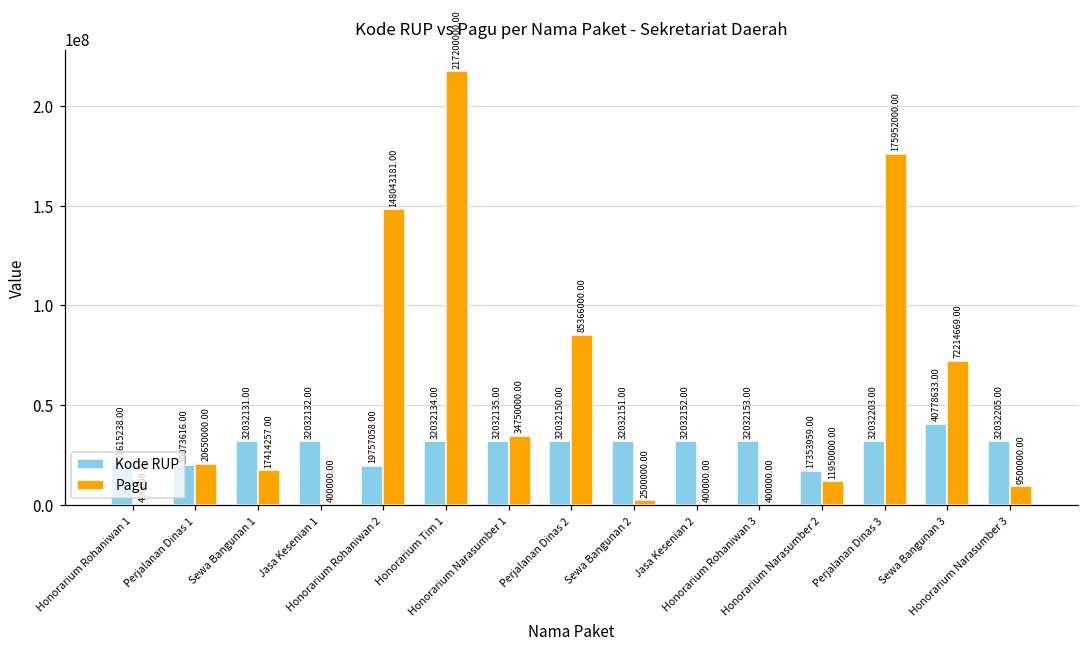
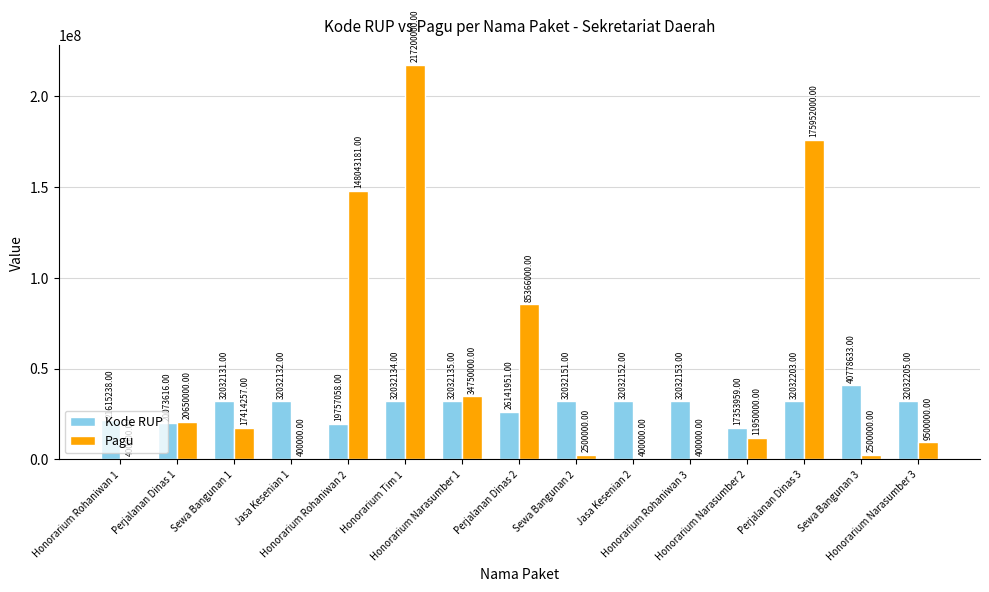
  {
    "Kode RUP": {
      "Sewa Bangunan 1": 32032131.00,
      "Jasa Kesenian 1": 32032132.00,
      "Honorarium Rohaniwan 2": 19757058.00,
      "Honorarium Tim 1": 32032134.00,
      "Honorarium Narasumber 1": 32032135.00,
-     "Perjalanan Dinas 2": 32032150.00,
+     "Perjalanan Dinas 2": 26141951.00,
      "Sewa Bangunan 2": 32032151.00,
      "Jasa Kesenian 2": 32032152.00,
      "Honorarium Rohaniwan 3": 32032153.00,
      "Honorarium Narasumber 2": 17353959.00,
      "Perjalanan Dinas 3": 32032203.00,
      "Sewa Bangunan 3": 40778633.00,
      "Honorarium Narasumber 3": 32032205.00
    },
    "Pagu": {
      "Perjalanan Dinas 1": 20650000.00,
      "Sewa Bangunan 1": 17414257.00,
      "Jasa Kesenian 1": 400000.00,
      "Honorarium Rohaniwan 2": 148043181.00,
      "Honorarium Tim 1": 217200000.00,
      "Honorarium Narasumber 1": 34750000.00,
      "Perjalanan Dinas 2": 85366000.00,
      "Sewa Bangunan 2": 2500000.00,
      "Jasa Kesenian 2": 400000.00,
      "Honorarium Rohaniwan 3": 400000.00,
      "Honorarium Narasumber 2": 11950000.00,
      "Perjalanan Dinas 3": 175952000.00,
-     "Sewa Bangunan 3": 72214669.00,
+     "Sewa Bangunan 3": 2500000.00,
      "Honorarium Narasumber 3": 9500000.00
    }
  }
